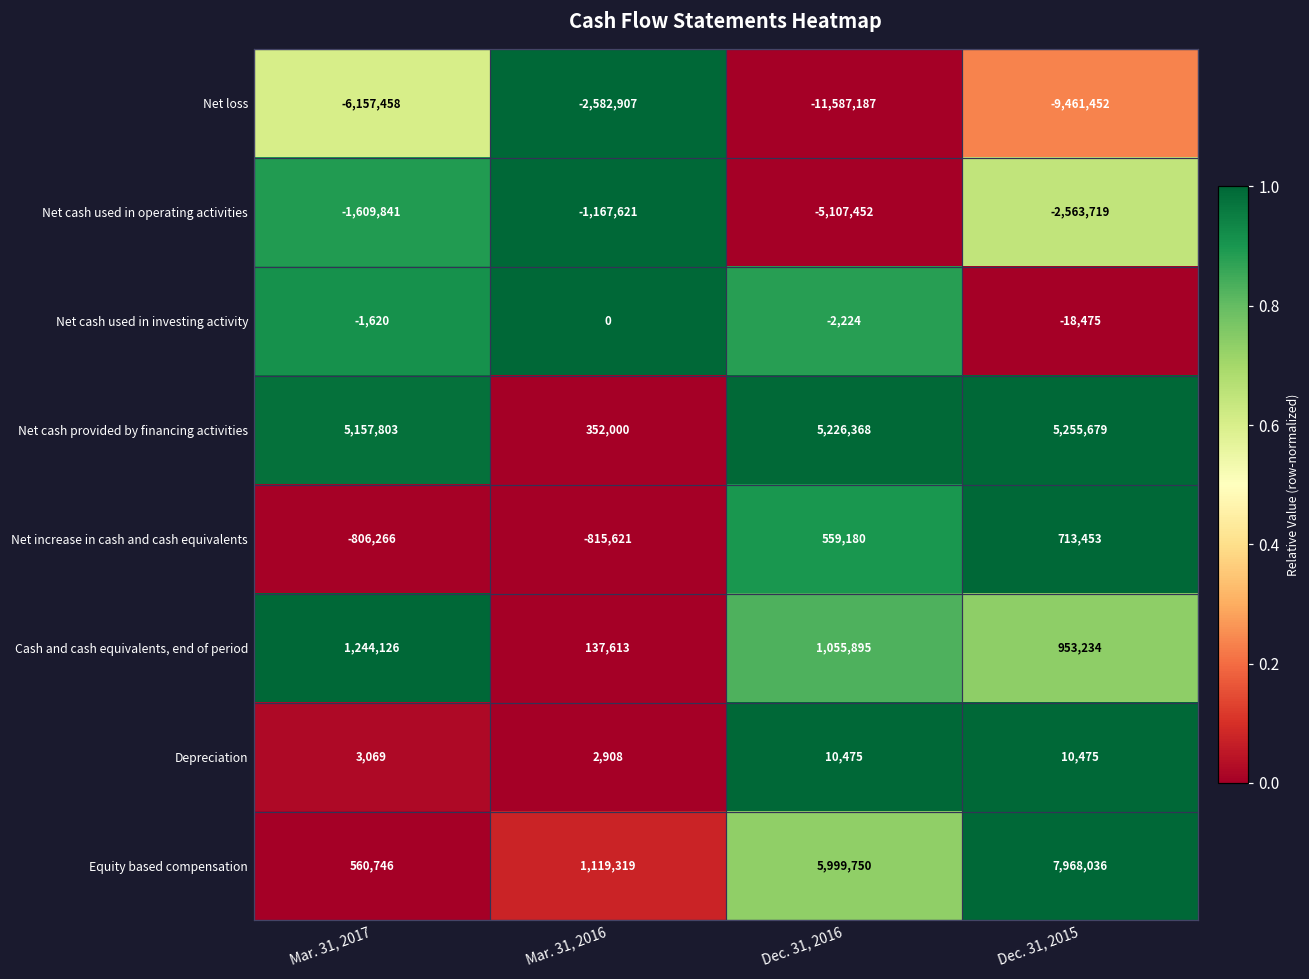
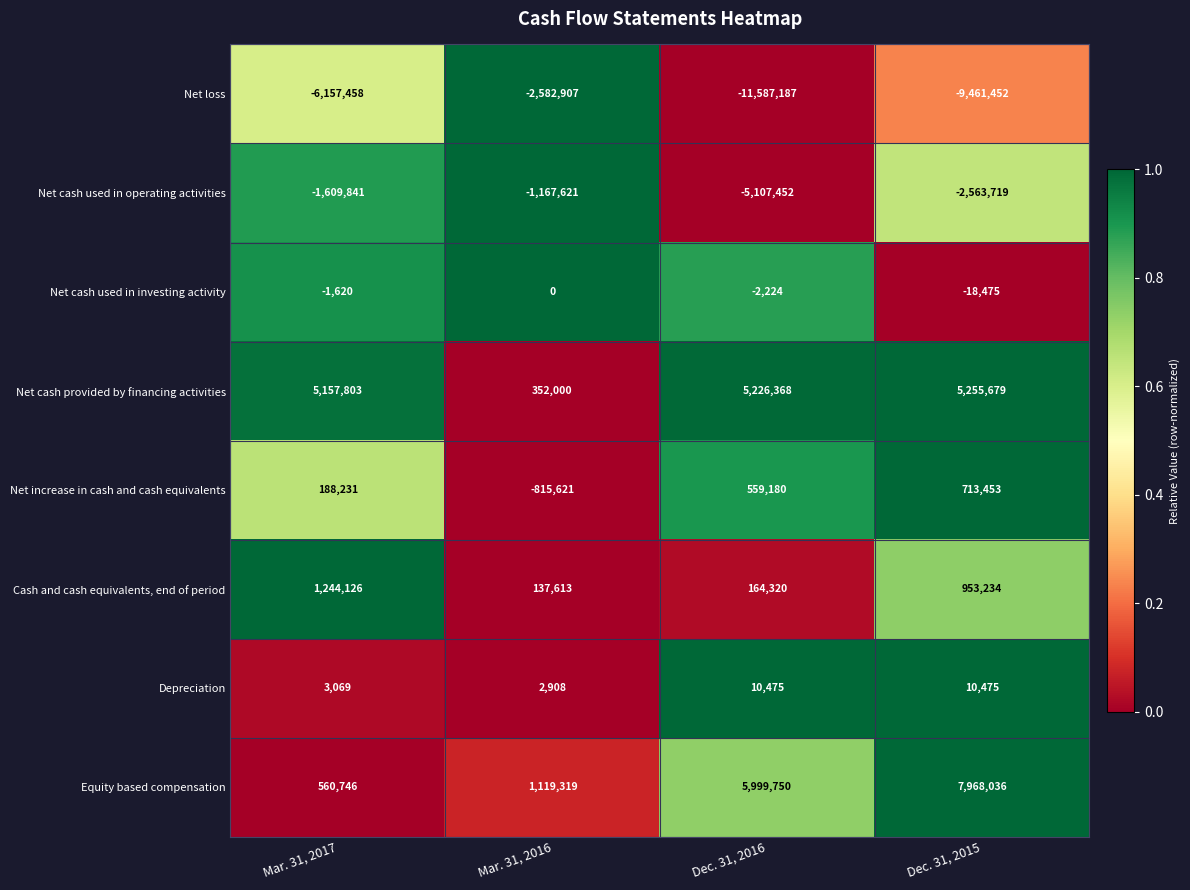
  {
    "Net loss": {
      "Mar. 31, 2017": "-6,157,458",
      "Mar. 31, 2016": "-2,582,907",
      "Dec. 31, 2016": "-11,587,187",
      "Dec. 31, 2015": "-9,461,452"
    },
    "Net cash used in operating activities": {
      "Mar. 31, 2017": "-1,609,841",
      "Mar. 31, 2016": "-1,167,621",
      "Dec. 31, 2016": "-5,107,452",
      "Dec. 31, 2015": "-2,563,719"
    },
    "Net cash used in investing activity": {
      "Mar. 31, 2017": "-1,620",
      "Mar. 31, 2016": "0",
      "Dec. 31, 2016": "-2,224",
      "Dec. 31, 2015": "-18,475"
    },
    "Net cash provided by financing activities": {
      "Mar. 31, 2017": "5,157,803",
      "Mar. 31, 2016": "352,000",
      "Dec. 31, 2016": "5,226,368",
      "Dec. 31, 2015": "5,255,679"
    },
    "Net increase in cash and cash equivalents": {
-     "Mar. 31, 2017": "-806,266",
+     "Mar. 31, 2017": "188,231",
      "Mar. 31, 2016": "-815,621",
      "Dec. 31, 2016": "559,180",
      "Dec. 31, 2015": "713,453"
    },
    "Cash and cash equivalents, end of period": {
      "Mar. 31, 2017": "1,244,126",
      "Mar. 31, 2016": "137,613",
-     "Dec. 31, 2016": "1,055,895",
+     "Dec. 31, 2016": "164,320",
      "Dec. 31, 2015": "953,234"
    },
    "Depreciation": {
      "Mar. 31, 2017": "3,069",
      "Mar. 31, 2016": "2,908",
      "Dec. 31, 2016": "10,475",
      "Dec. 31, 2015": "10,475"
    },
    "Equity based compensation": {
      "Mar. 31, 2017": "560,746",
      "Mar. 31, 2016": "1,119,319",
      "Dec. 31, 2016": "5,999,750",
      "Dec. 31, 2015": "7,968,036"
    }
  }
